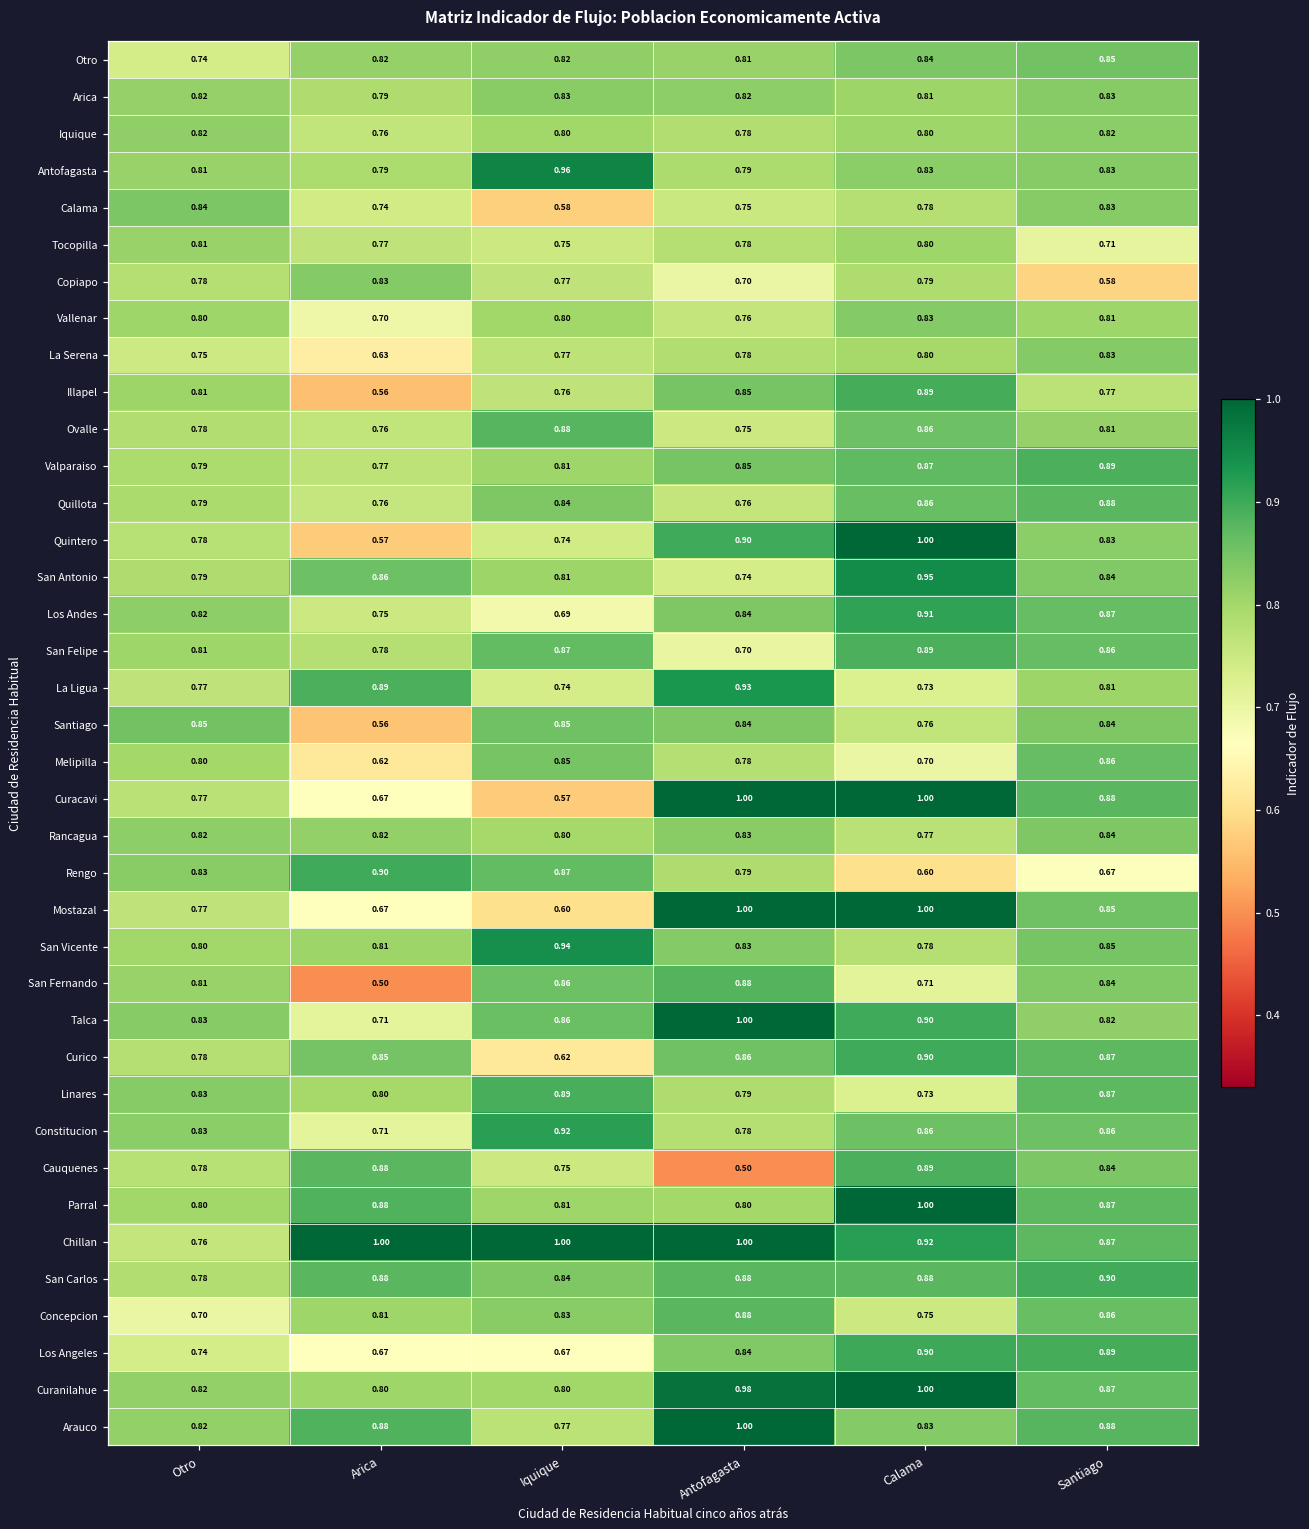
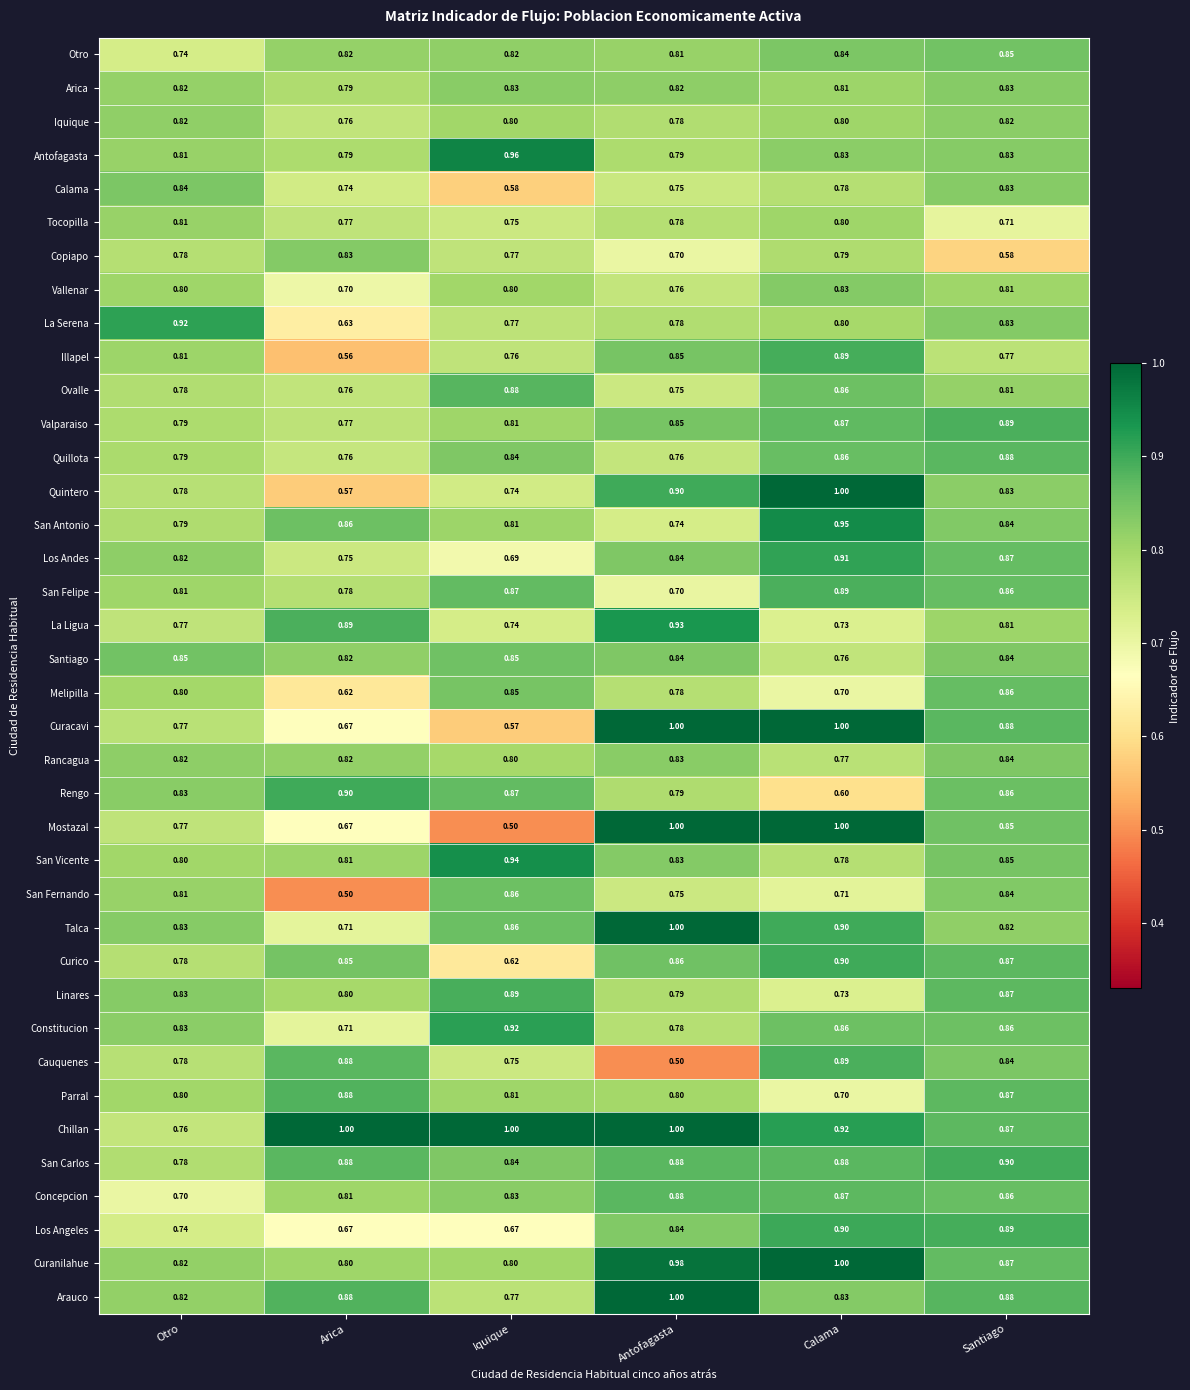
  {
    "La Serena": {
-     "Otro": 0.75,
+     "Otro": 0.92,
      "Arica": 0.63,
      "Iquique": 0.77,
      "Antofagasta": 0.78,
      "Calama": 0.80,
      "Santiago": 0.83
    },
    "Santiago": {
      "Otro": 0.85,
-     "Arica": 0.56,
+     "Arica": 0.82,
      "Iquique": 0.85,
      "Antofagasta": 0.84,
      "Calama": 0.76,
      "Santiago": 0.84
    },
    "Rengo": {
      "Otro": 0.83,
      "Arica": 0.90,
      "Iquique": 0.87,
      "Antofagasta": 0.79,
      "Calama": 0.60,
-     "Santiago": 0.67
+     "Santiago": 0.86
    },
    "Mostazal": {
      "Otro": 0.77,
      "Arica": 0.67,
-     "Iquique": 0.60,
+     "Iquique": 0.50,
      "Antofagasta": 1.00,
      "Calama": 1.00,
      "Santiago": 0.85
    },
    "San Fernando": {
      "Otro": 0.81,
      "Arica": 0.50,
      "Iquique": 0.86,
-     "Antofagasta": 0.88,
+     "Antofagasta": 0.75,
      "Calama": 0.71,
      "Santiago": 0.84
    },
    "Parral": {
      "Otro": 0.80,
      "Arica": 0.88,
      "Iquique": 0.81,
      "Antofagasta": 0.80,
-     "Calama": 1.00,
+     "Calama": 0.70,
      "Santiago": 0.87
    },
    "Concepcion": {
      "Otro": 0.70,
      "Arica": 0.81,
      "Iquique": 0.83,
      "Antofagasta": 0.88,
-     "Calama": 0.75,
+     "Calama": 0.87,
      "Santiago": 0.86
    }
  }
